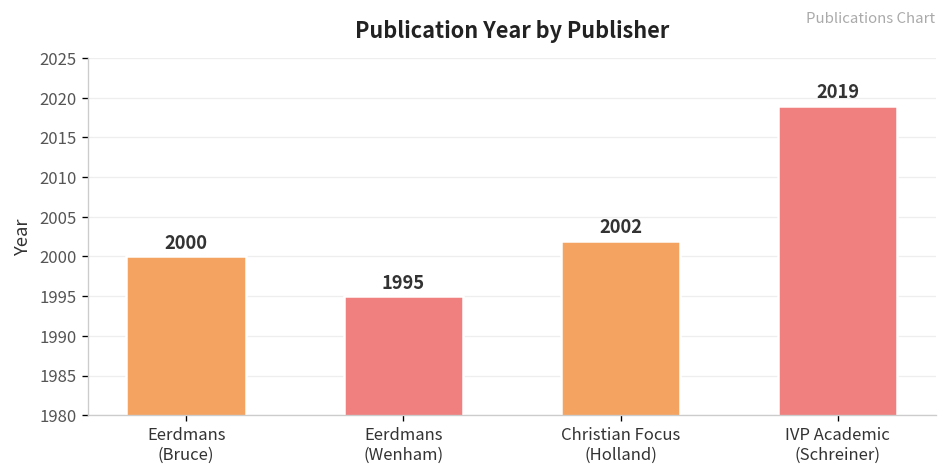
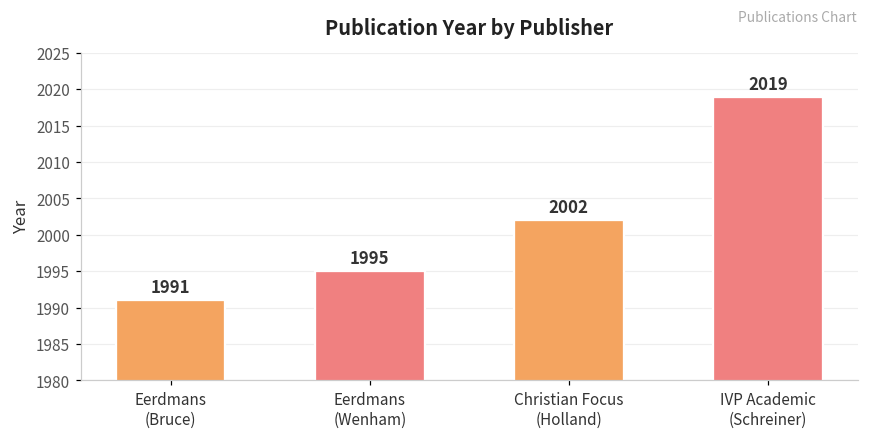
  {
-   "Eerdmans (Bruce)": 2000,
+   "Eerdmans (Bruce)": 1991,
    "Eerdmans (Wenham)": 1995,
    "Christian Focus (Holland)": 2002,
    "IVP Academic (Schreiner)": 2019
  }
